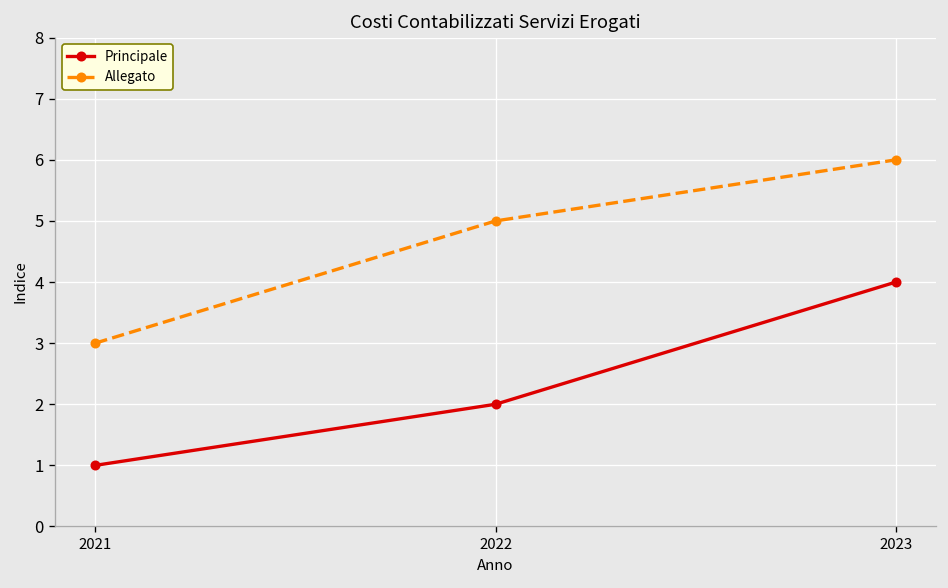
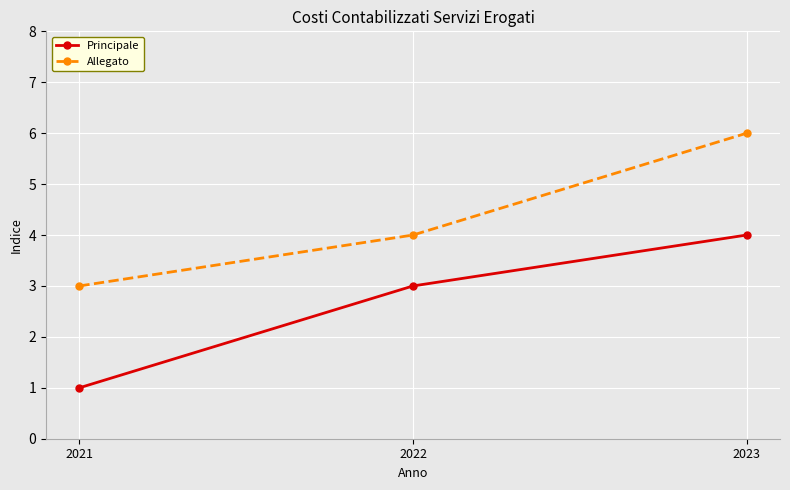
  {
    "Principale": {
      "2021": 1,
-     "2022": 2,
+     "2022": 3,
      "2023": 4
    },
    "Allegato": {
      "2021": 3,
-     "2022": 5,
+     "2022": 4,
      "2023": 6
    }
  }
